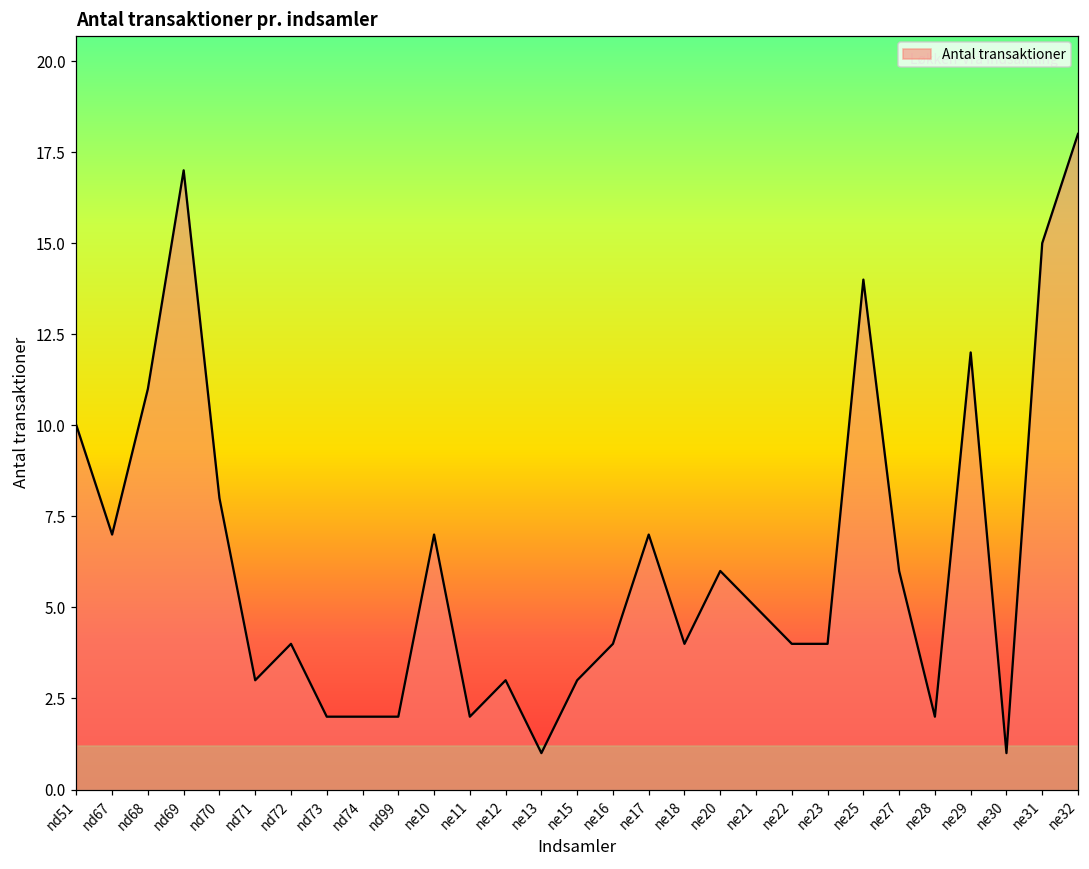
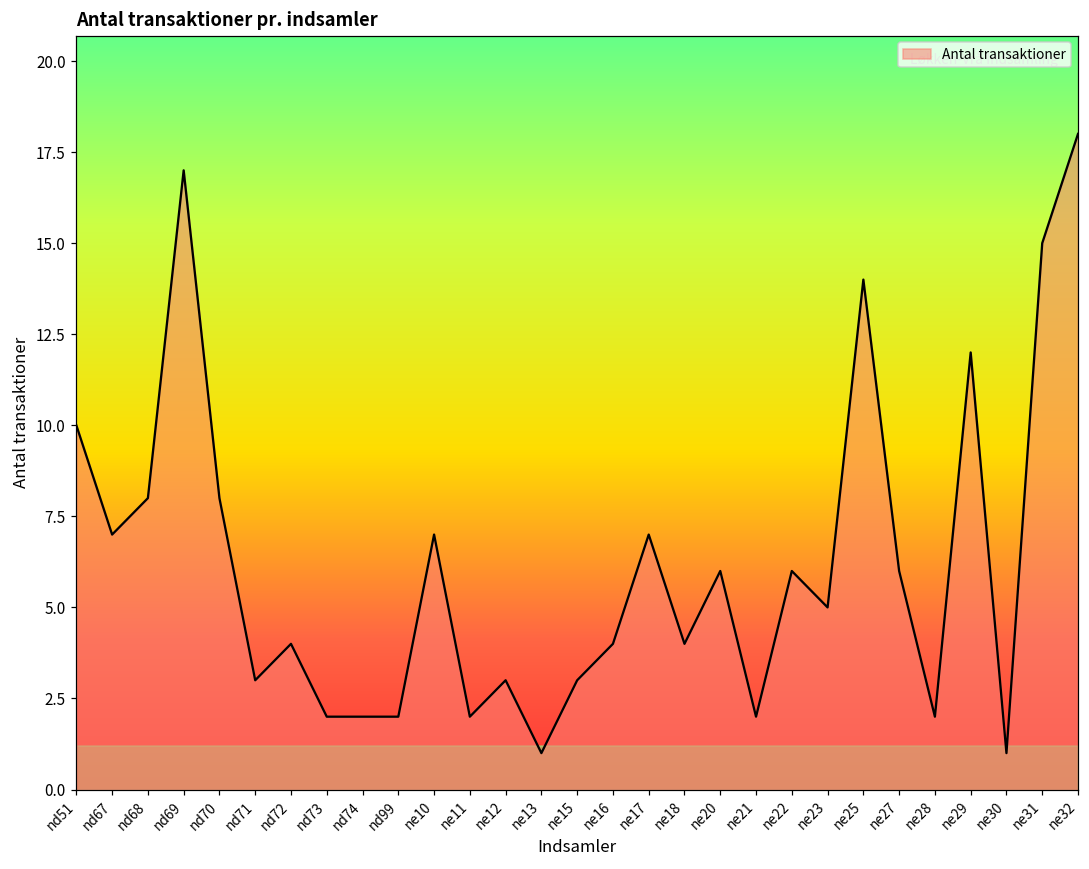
  {
    "nd51": 10,
    "nd67": 7,
-   "nd68": 11,
+   "nd68": 8,
    "nd69": 17,
    "nd70": 8,
    "nd71": 3,
    "nd72": 4,
    "nd73": 2,
    "nd74": 2,
    "nd99": 2,
    "ne10": 7,
    "ne11": 2,
    "ne12": 3,
    "ne15": 3,
    "ne16": 4,
    "ne17": 7,
    "ne18": 4,
    "ne20": 6,
-   "ne21": 5,
-   "ne22": 4,
-   "ne23": 4,
+   "ne21": 2,
+   "ne22": 6,
+   "ne23": 5,
    "ne25": 14,
    "ne27": 6,
    "ne28": 2,
    "ne29": 12,
    "ne31": 15,
    "ne32": 18
  }
